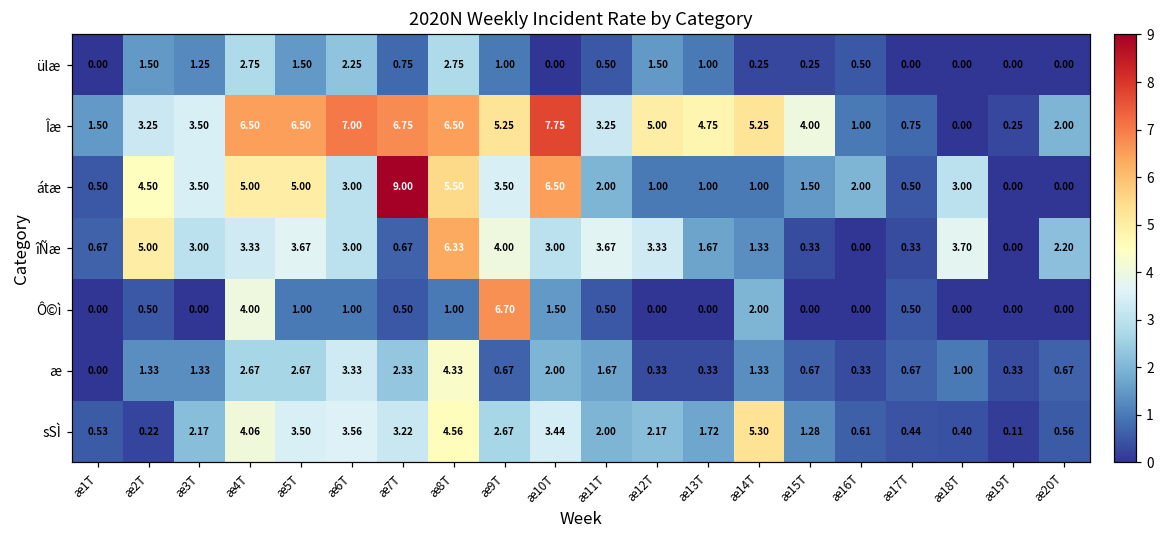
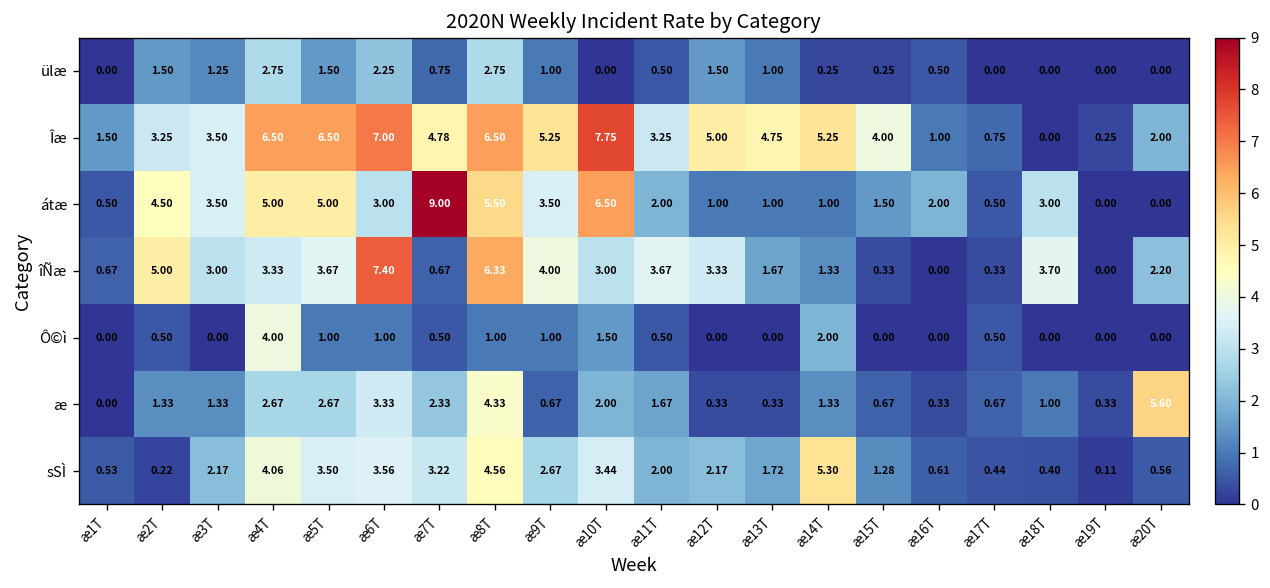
  {
    "ülæ": {
      "æ1T": 0.00,
      "æ2T": 1.50,
      "æ3T": 1.25,
      "æ4T": 2.75,
      "æ5T": 1.50,
      "æ6T": 2.25,
      "æ7T": 0.75,
      "æ8T": 2.75,
      "æ9T": 1.00,
      "æ10T": 0.00,
      "æ11T": 0.50,
      "æ12T": 1.50,
      "æ13T": 1.00,
      "æ14T": 0.25,
      "æ15T": 0.25,
      "æ16T": 0.50,
      "æ17T": 0.00,
      "æ18T": 0.00,
      "æ19T": 0.00,
      "æ20T": 0.00
    },
    "Îæ": {
      "æ1T": 1.50,
      "æ2T": 3.25,
      "æ3T": 3.50,
      "æ4T": 6.50,
      "æ5T": 6.50,
      "æ6T": 7.00,
-     "æ7T": 6.75,
+     "æ7T": 4.78,
      "æ8T": 6.50,
      "æ9T": 5.25,
      "æ10T": 7.75,
      "æ11T": 3.25,
      "æ12T": 5.00,
      "æ13T": 4.75,
      "æ14T": 5.25,
      "æ15T": 4.00,
      "æ16T": 1.00,
      "æ17T": 0.75,
      "æ18T": 0.00,
      "æ19T": 0.25,
      "æ20T": 2.00
    },
    "átæ": {
      "æ1T": 0.50,
      "æ2T": 4.50,
      "æ3T": 3.50,
      "æ4T": 5.00,
      "æ5T": 5.00,
      "æ6T": 3.00,
      "æ7T": 9.00,
      "æ8T": 5.50,
      "æ9T": 3.50,
      "æ10T": 6.50,
      "æ11T": 2.00,
      "æ12T": 1.00,
      "æ13T": 1.00,
      "æ14T": 1.00,
      "æ15T": 1.50,
      "æ16T": 2.00,
      "æ17T": 0.50,
      "æ18T": 3.00,
      "æ19T": 0.00,
      "æ20T": 0.00
    },
    "îÑæ": {
      "æ1T": 0.67,
      "æ2T": 5.00,
      "æ3T": 3.00,
      "æ4T": 3.33,
      "æ5T": 3.67,
-     "æ6T": 3.00,
+     "æ6T": 7.40,
      "æ7T": 0.67,
      "æ8T": 6.33,
      "æ9T": 4.00,
      "æ10T": 3.00,
      "æ11T": 3.67,
      "æ12T": 3.33,
      "æ13T": 1.67,
      "æ14T": 1.33,
      "æ15T": 0.33,
      "æ16T": 0.00,
      "æ17T": 0.33,
      "æ18T": 3.70,
      "æ19T": 0.00,
      "æ20T": 2.20
    },
    "Ô©ì": {
      "æ1T": 0.00,
      "æ2T": 0.50,
      "æ3T": 0.00,
      "æ4T": 4.00,
      "æ5T": 1.00,
      "æ6T": 1.00,
      "æ7T": 0.50,
      "æ8T": 1.00,
-     "æ9T": 6.70,
+     "æ9T": 1.00,
      "æ10T": 1.50,
      "æ11T": 0.50,
      "æ12T": 0.00,
      "æ13T": 0.00,
      "æ14T": 2.00,
      "æ15T": 0.00,
      "æ16T": 0.00,
      "æ17T": 0.50,
      "æ18T": 0.00,
      "æ19T": 0.00,
      "æ20T": 0.00
    },
    "æ": {
      "æ1T": 0.00,
      "æ2T": 1.33,
      "æ3T": 1.33,
      "æ4T": 2.67,
      "æ5T": 2.67,
      "æ6T": 3.33,
      "æ7T": 2.33,
      "æ8T": 4.33,
      "æ9T": 0.67,
      "æ10T": 2.00,
      "æ11T": 1.67,
      "æ12T": 0.33,
      "æ13T": 0.33,
      "æ14T": 1.33,
      "æ15T": 0.67,
      "æ16T": 0.33,
      "æ17T": 0.67,
      "æ18T": 1.00,
      "æ19T": 0.33,
-     "æ20T": 0.67
+     "æ20T": 5.60
    },
    "sSÌ": {
      "æ1T": 0.53,
      "æ2T": 0.22,
      "æ3T": 2.17,
      "æ4T": 4.06,
      "æ5T": 3.50,
      "æ6T": 3.56,
      "æ7T": 3.22,
      "æ8T": 4.56,
      "æ9T": 2.67,
      "æ10T": 3.44,
      "æ11T": 2.00,
      "æ12T": 2.17,
      "æ13T": 1.72,
      "æ14T": 5.30,
      "æ15T": 1.28,
      "æ16T": 0.61,
      "æ17T": 0.44,
      "æ18T": 0.40,
      "æ19T": 0.11,
      "æ20T": 0.56
    }
  }
